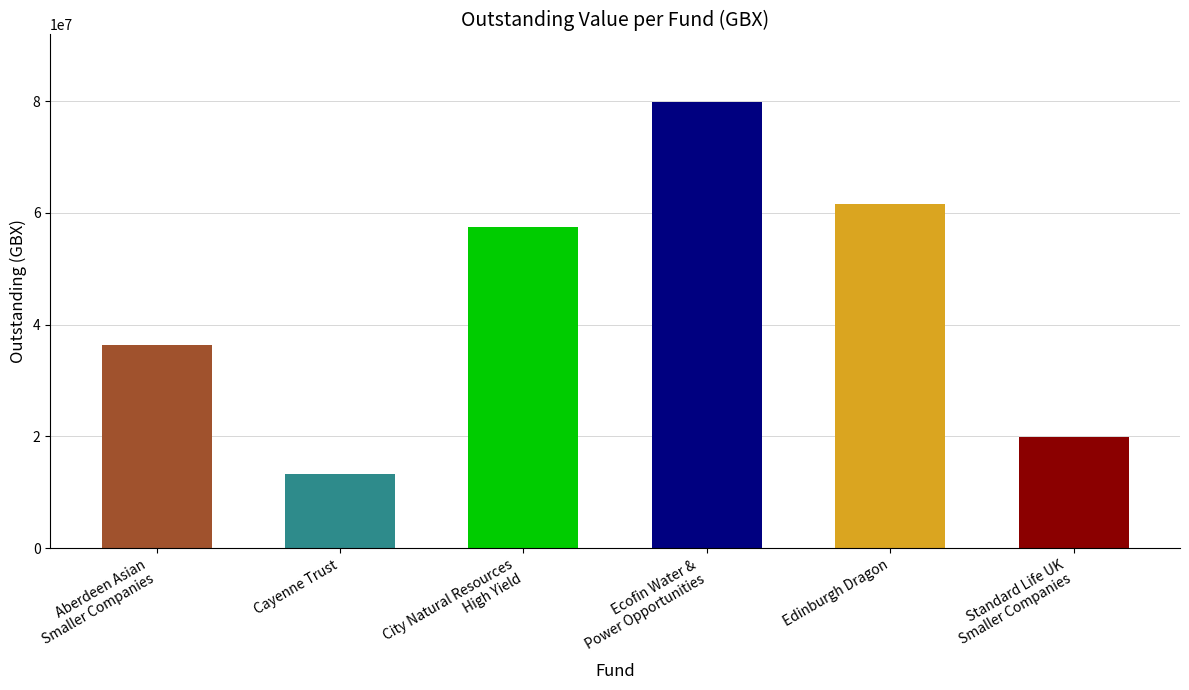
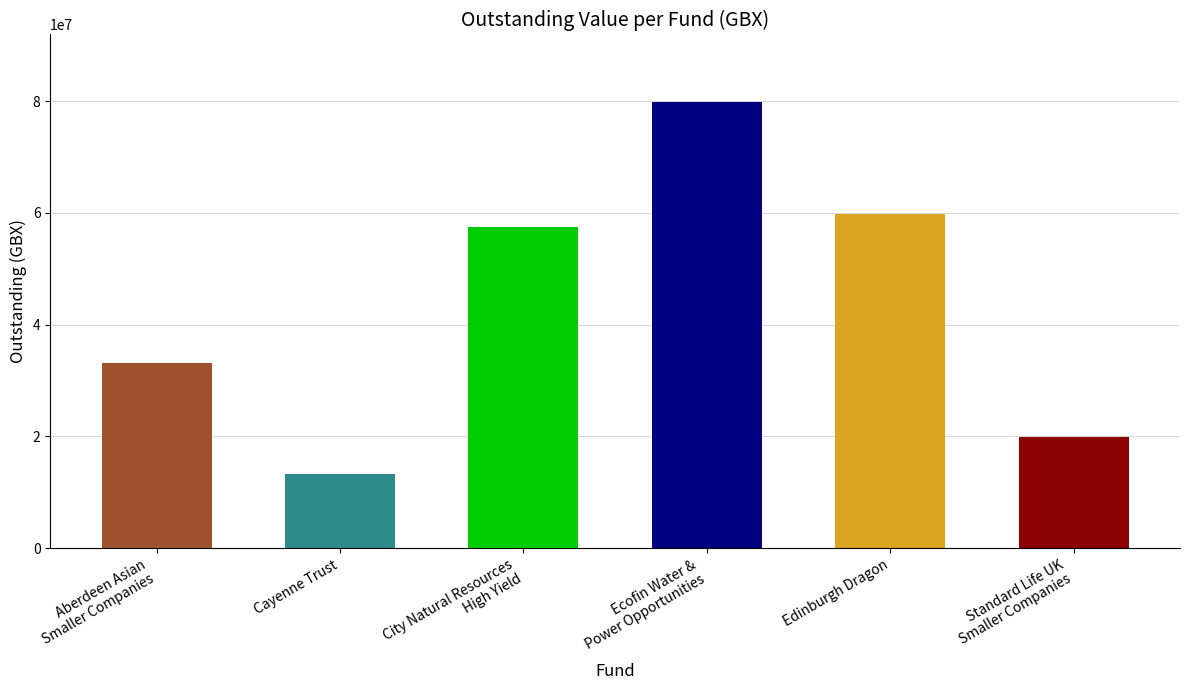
  {
-   "Aberdeen Asian Smaller Companies": 36000000,
+   "Aberdeen Asian Smaller Companies": 33000000,
    "Cayenne Trust": 13000000,
    "City Natural Resources High Yield": 57000000,
    "Ecofin Water & Power Opportunities": 80000000,
-   "Edinburgh Dragon": 62000000,
+   "Edinburgh Dragon": 60000000,
    "Standard Life UK Smaller Companies": 20000000
  }
